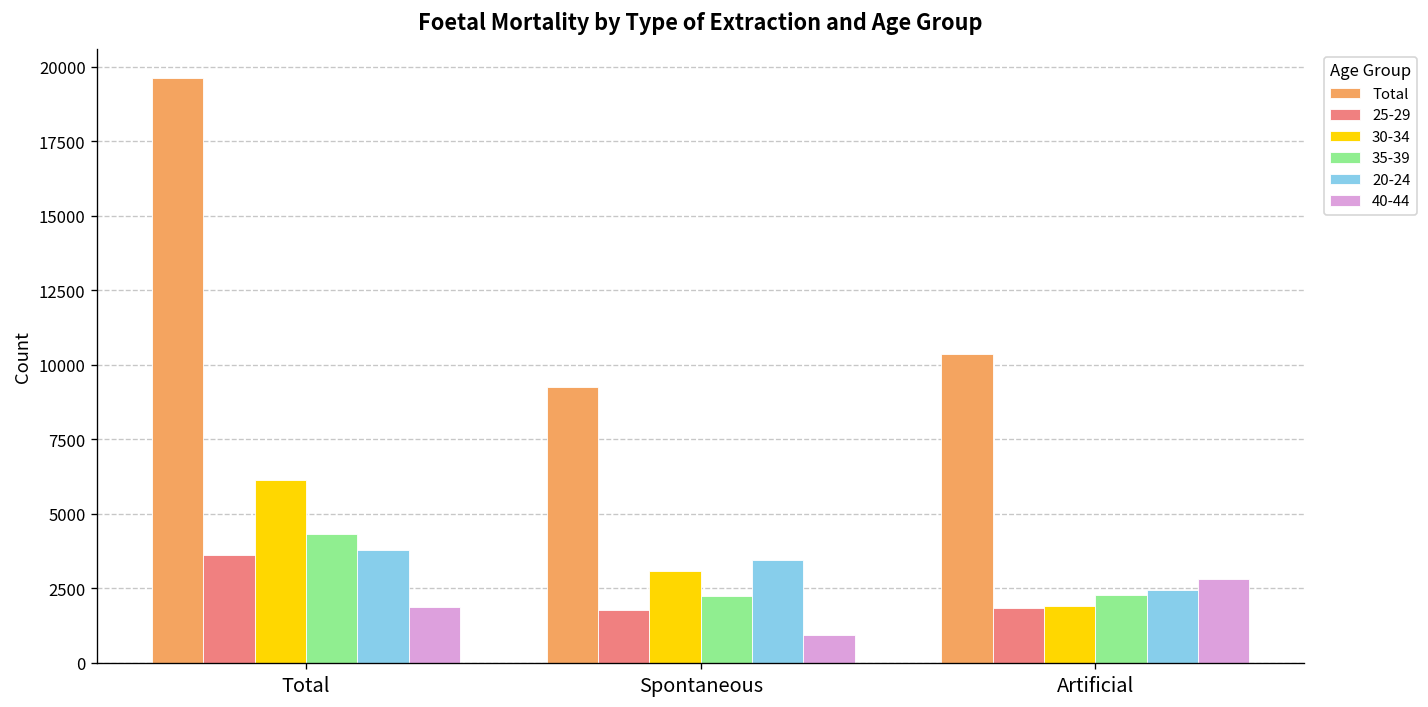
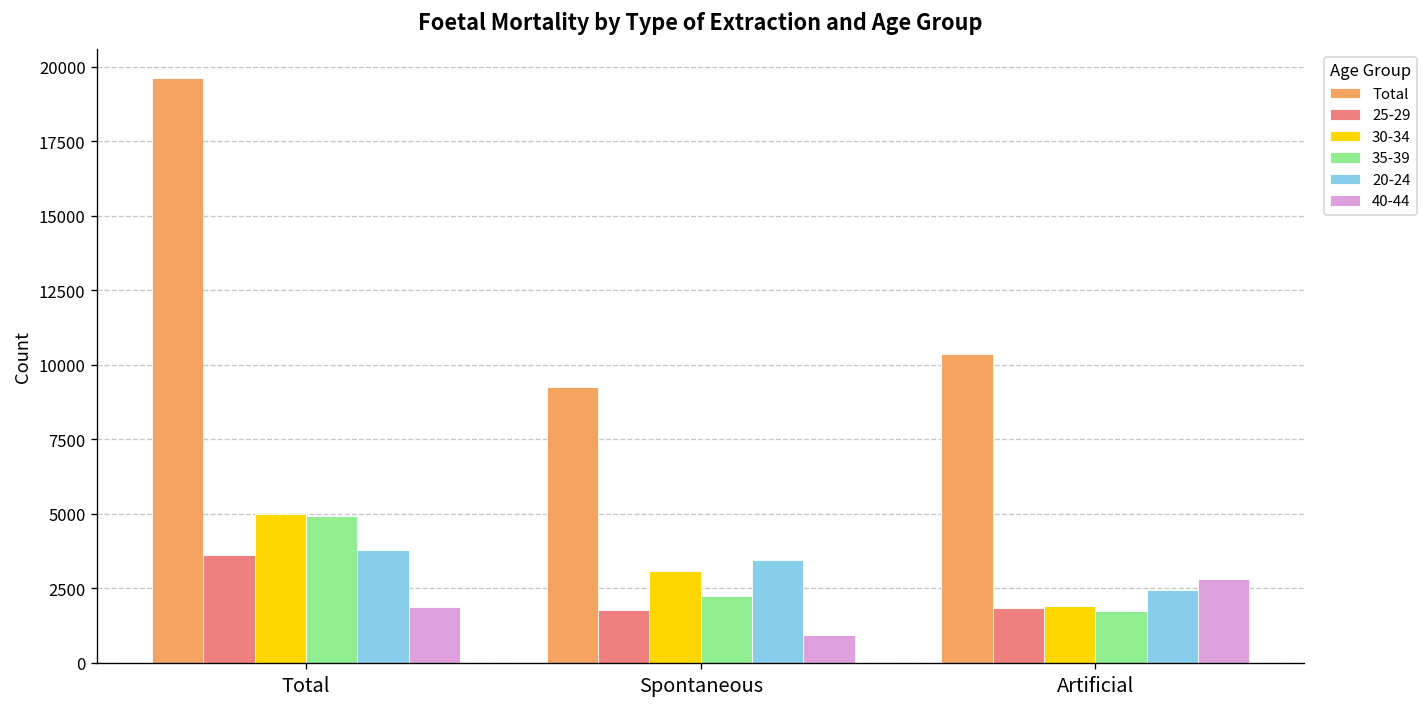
  {
    "30-34": {
-     "Total": 6100,
+     "Total": 5000,
      "Spontaneous": 3100,
      "Artificial": 1900
    },
    "35-39": {
-     "Total": 4300,
+     "Total": 4900,
      "Spontaneous": 2300,
-     "Artificial": 2300
+     "Artificial": 1700
    },
    "20-24": {
      "Total": 3800,
      "Spontaneous": 3500,
      "Artificial": 2500
    },
    "40-44": {
      "Total": 1900,
      "Spontaneous": 900,
      "Artificial": 2800
    }
  }
